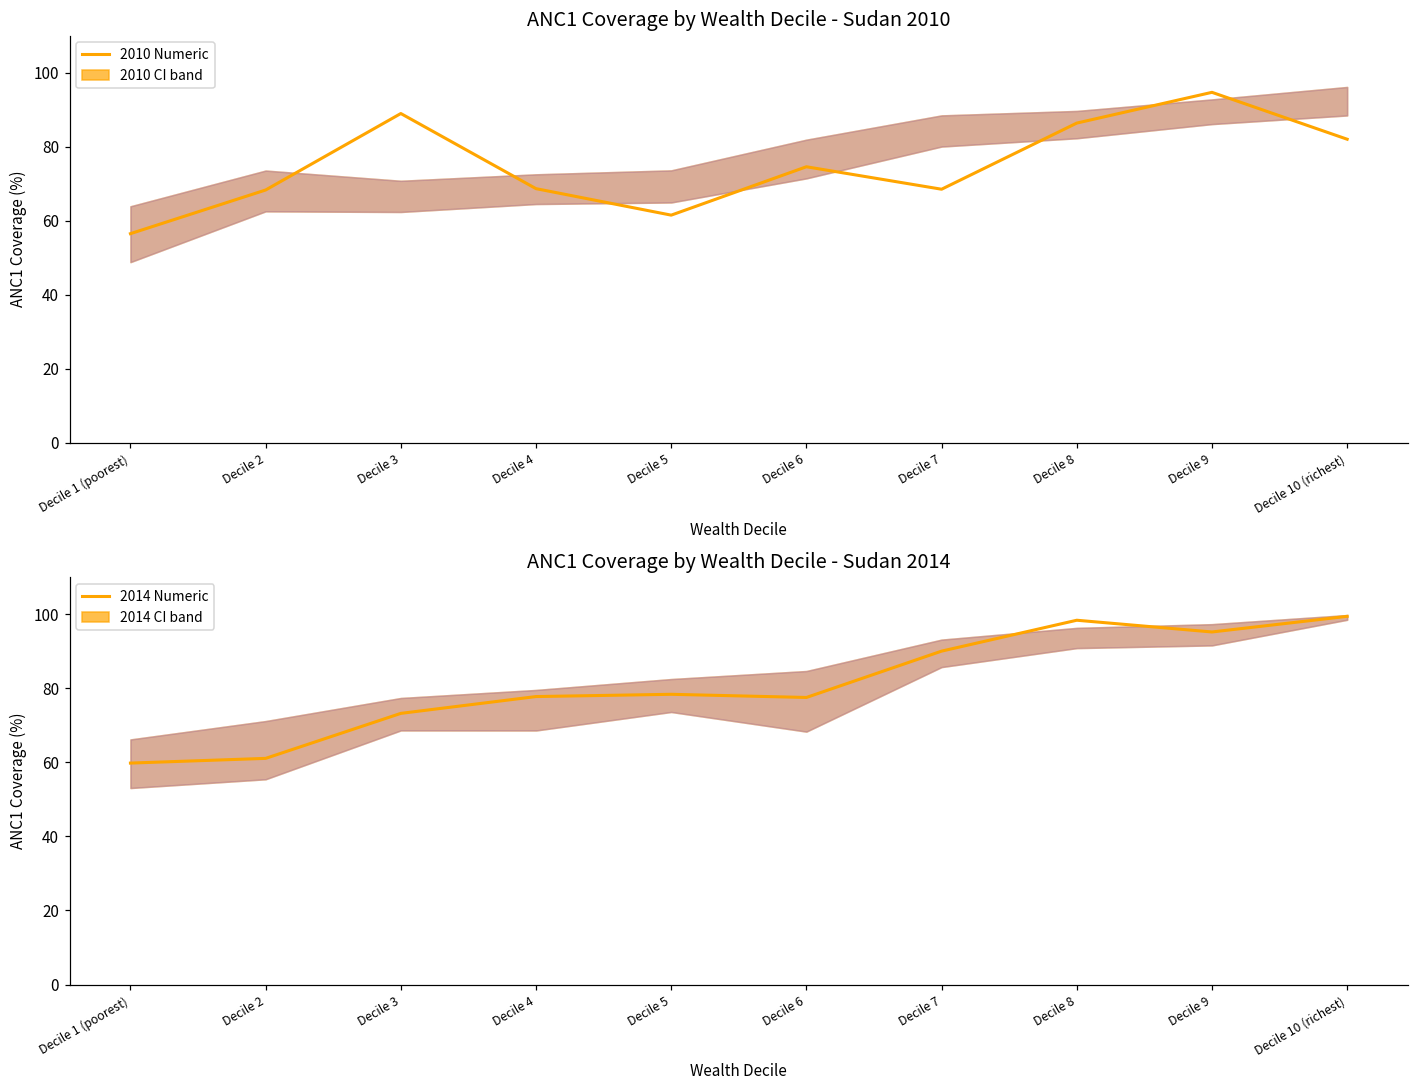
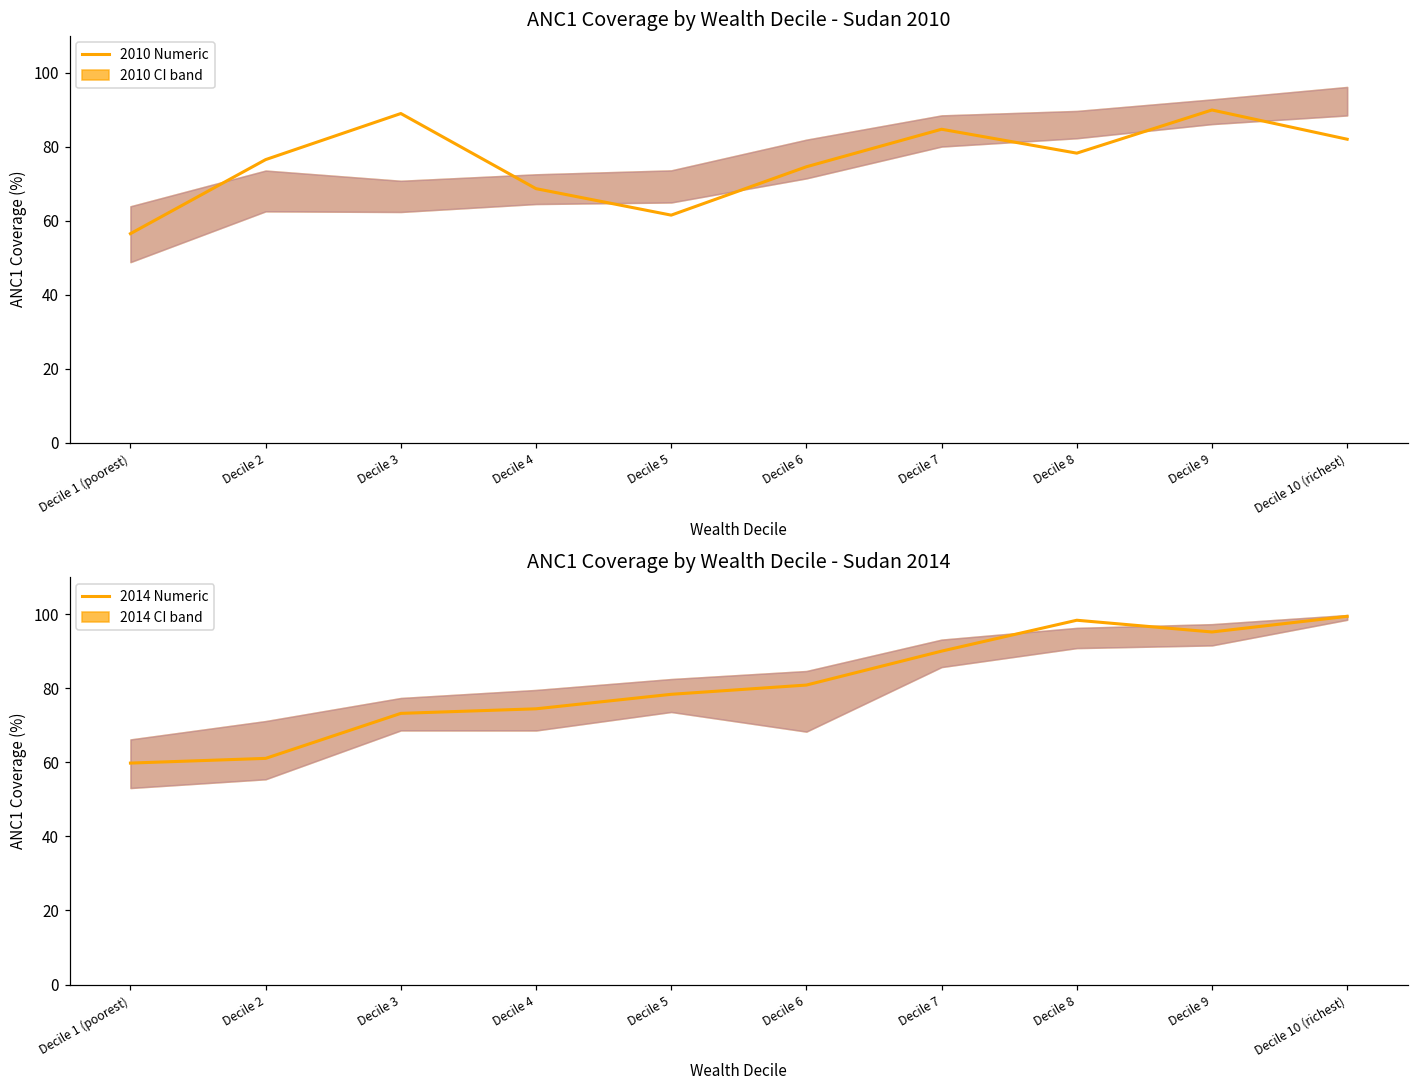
  {
    "ANC1 Coverage by Wealth Decile - Sudan 2010": {
      "2010 Numeric": {
        "Decile 1 (poorest)": 56,
-       "Decile 2": 68,
+       "Decile 2": 76,
        "Decile 3": 89,
        "Decile 4": 69,
        "Decile 5": 61,
        "Decile 6": 75,
-       "Decile 7": 68,
-       "Decile 8": 86,
-       "Decile 9": 95,
+       "Decile 7": 85,
+       "Decile 8": 78,
+       "Decile 9": 90,
        "Decile 10 (richest)": 82
      }
    },
    "ANC1 Coverage by Wealth Decile - Sudan 2014": {
      "2014 Numeric": {
        "Decile 1 (poorest)": 60,
        "Decile 2": 61,
        "Decile 3": 73,
-       "Decile 4": 78,
+       "Decile 4": 74,
        "Decile 5": 78,
-       "Decile 6": 78,
+       "Decile 6": 81,
        "Decile 7": 90,
        "Decile 8": 98,
        "Decile 9": 95
      }
    }
  }
